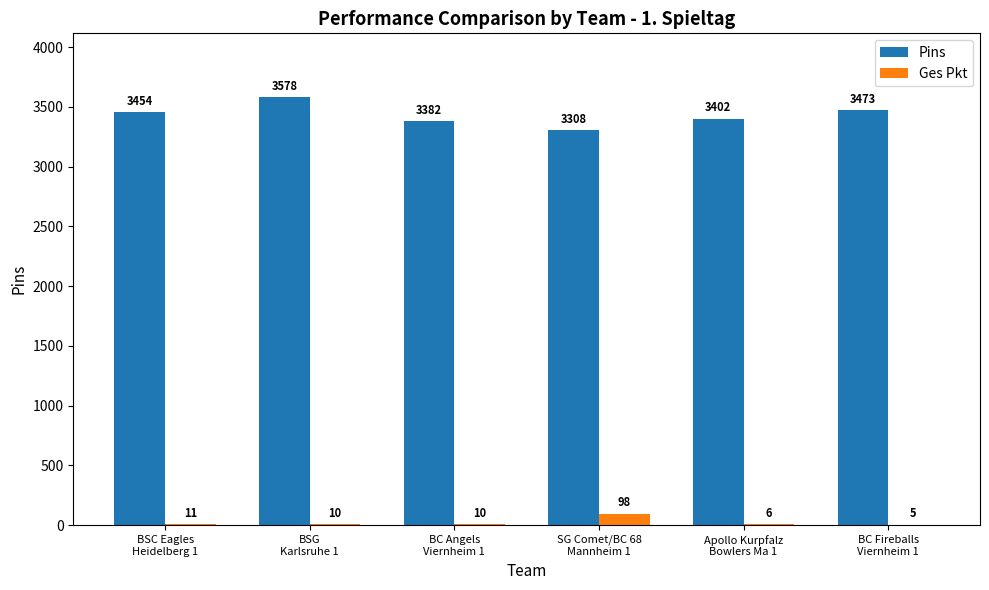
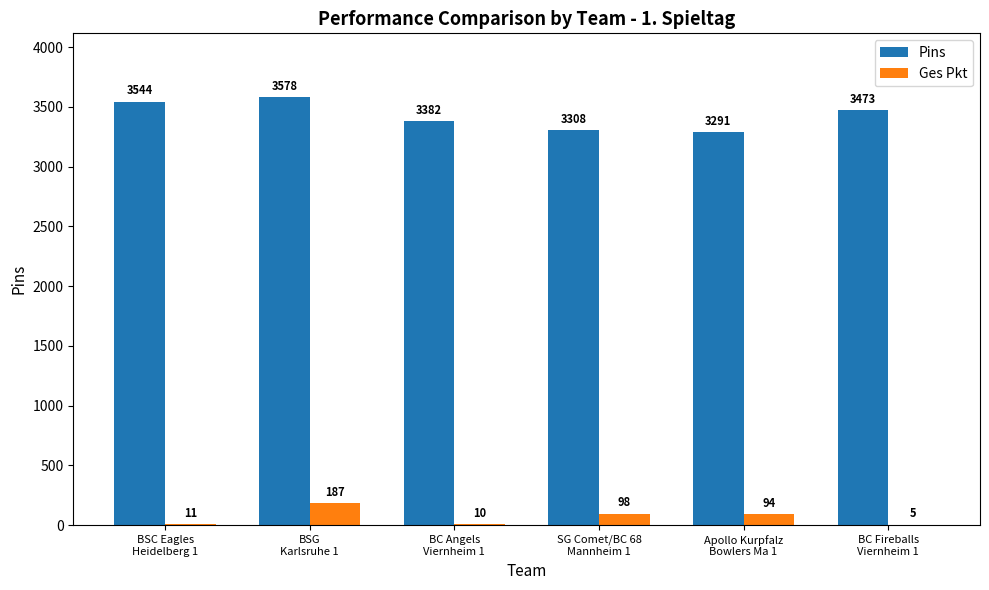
  {
    "Pins": {
-     "BSC Eagles Heidelberg 1": 3454,
+     "BSC Eagles Heidelberg 1": 3544,
      "BSG Karlsruhe 1": 3578,
      "BC Angels Viernheim 1": 3382,
      "SG Comet/BC 68 Mannheim 1": 3308,
-     "Apollo Kurpfalz Bowlers Ma 1": 3402,
+     "Apollo Kurpfalz Bowlers Ma 1": 3291,
      "BC Fireballs Viernheim 1": 3473
    },
    "Ges Pkt": {
      "BSC Eagles Heidelberg 1": 11,
-     "BSG Karlsruhe 1": 10,
+     "BSG Karlsruhe 1": 187,
      "BC Angels Viernheim 1": 10,
      "SG Comet/BC 68 Mannheim 1": 98,
-     "Apollo Kurpfalz Bowlers Ma 1": 6,
+     "Apollo Kurpfalz Bowlers Ma 1": 94,
      "BC Fireballs Viernheim 1": 5
    }
  }
